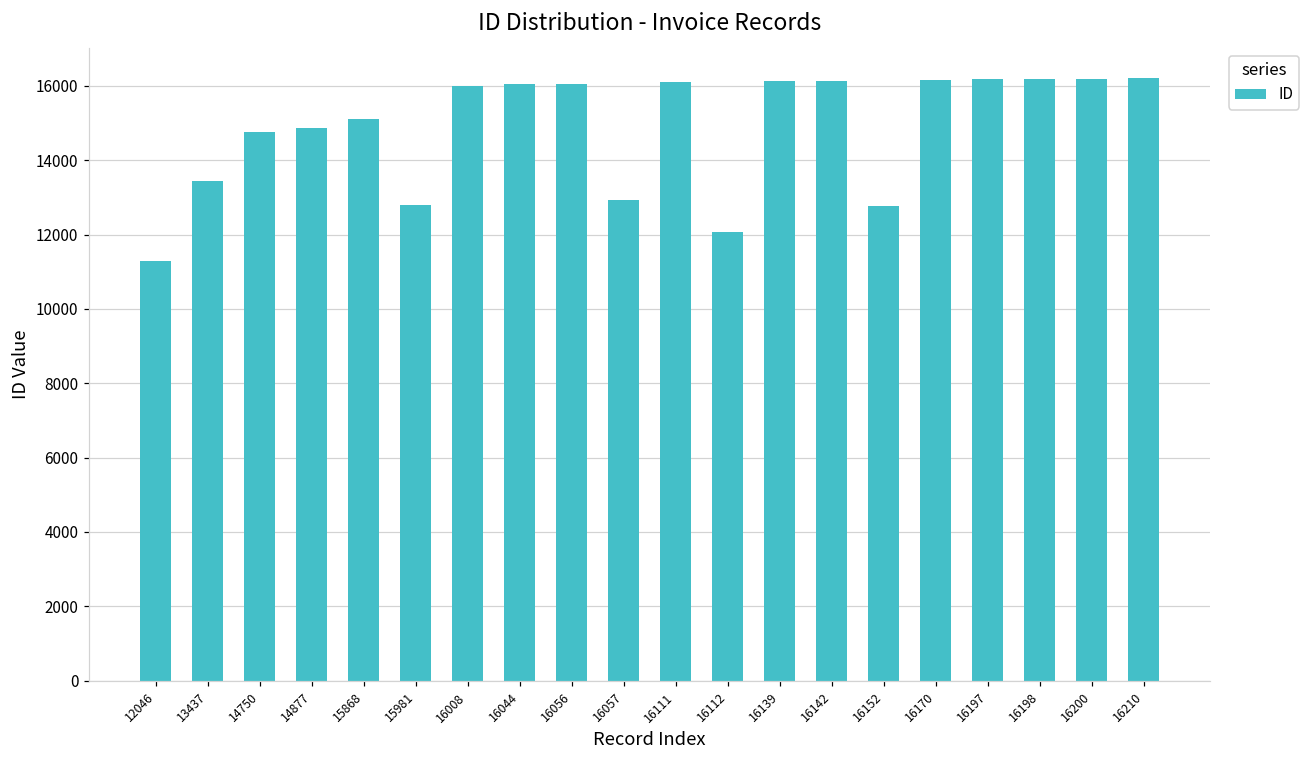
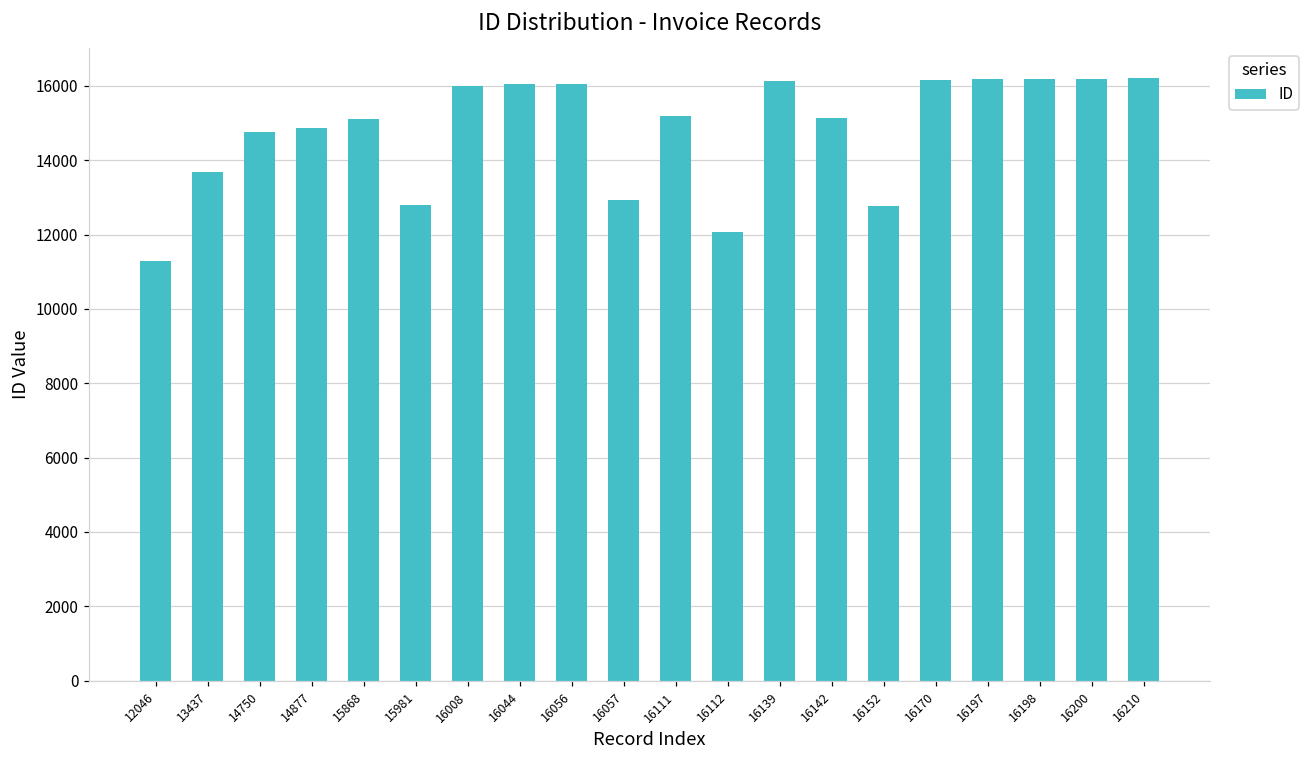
  {
    "12046": 11300,
-   "13437": 13400,
+   "13437": 13700,
    "14750": 14800,
    "14877": 14900,
    "15868": 15100,
    "15981": 12800,
    "16008": 16000,
    "16044": 16000,
    "16056": 16100,
    "16057": 12900,
-   "16111": 16100,
+   "16111": 15200,
    "16112": 12100,
    "16139": 16100,
-   "16142": 16100,
+   "16142": 15100,
    "16152": 12800,
    "16170": 16200,
    "16197": 16200,
    "16198": 16200,
    "16200": 16200,
    "16210": 16200
  }
